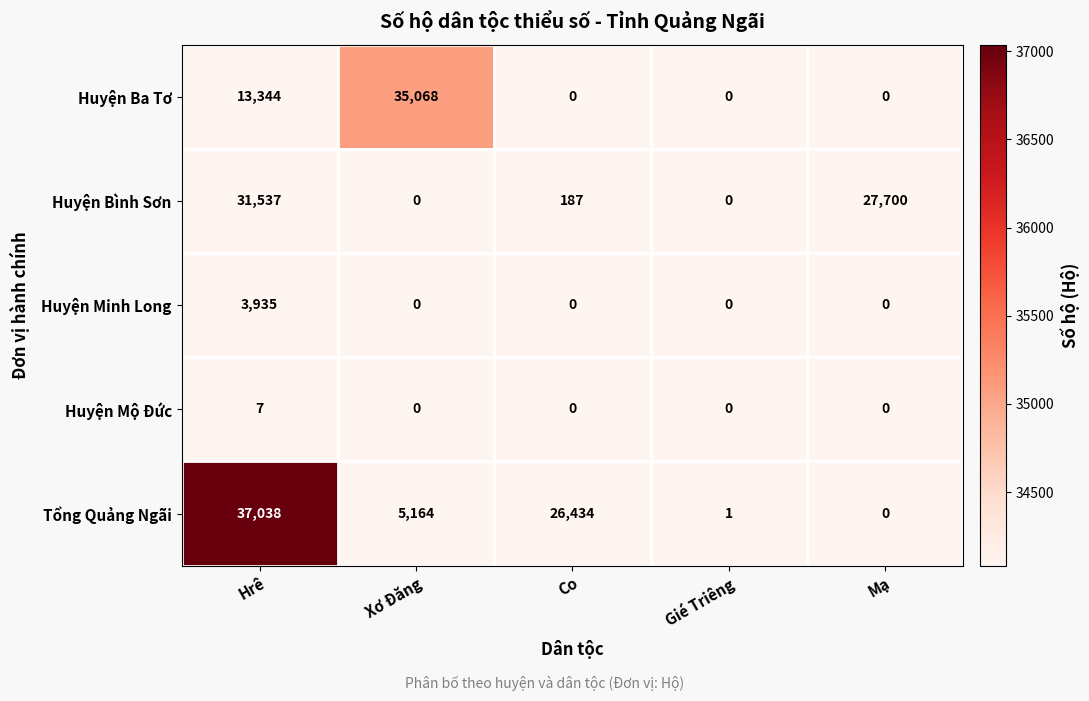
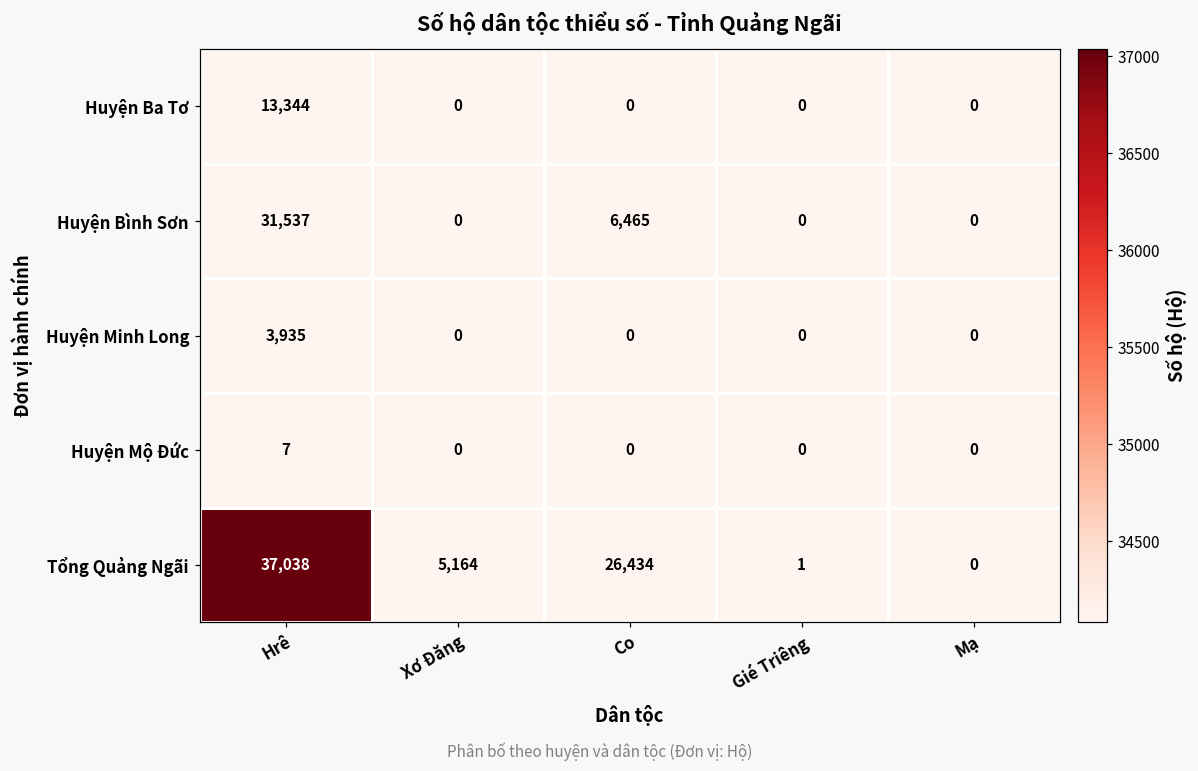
  {
    "Huyện Ba Tơ": {
      "Hrê": "13,344",
-     "Xơ Đăng": "35,068",
+     "Xơ Đăng": "0",
      "Co": "0",
      "Gié Triêng": "0",
      "Mạ": "0"
    },
    "Huyện Bình Sơn": {
      "Hrê": "31,537",
      "Xơ Đăng": "0",
-     "Co": "187",
+     "Co": "6,465",
      "Gié Triêng": "0",
-     "Mạ": "27,700"
+     "Mạ": "0"
    },
    "Huyện Minh Long": {
      "Hrê": "3,935",
      "Xơ Đăng": "0",
      "Co": "0",
      "Gié Triêng": "0",
      "Mạ": "0"
    },
    "Huyện Mộ Đức": {
      "Hrê": "7",
      "Xơ Đăng": "0",
      "Co": "0",
      "Gié Triêng": "0",
      "Mạ": "0"
    },
    "Tổng Quảng Ngãi": {
      "Hrê": "37,038",
      "Xơ Đăng": "5,164",
      "Co": "26,434",
      "Gié Triêng": "1",
      "Mạ": "0"
    }
  }
